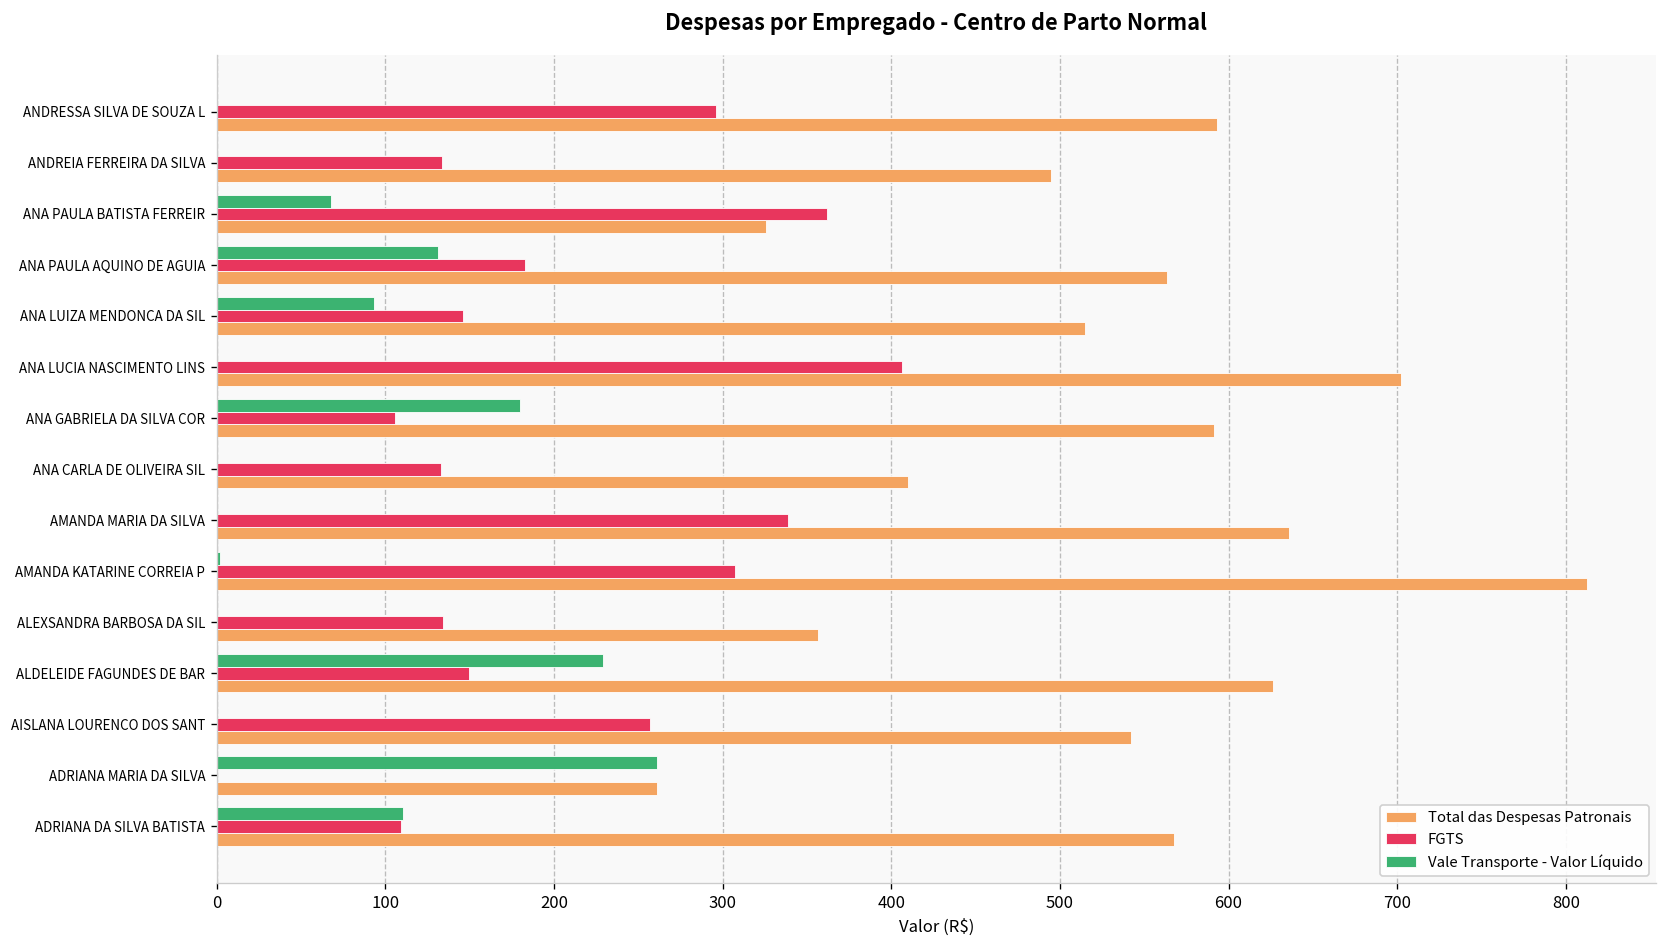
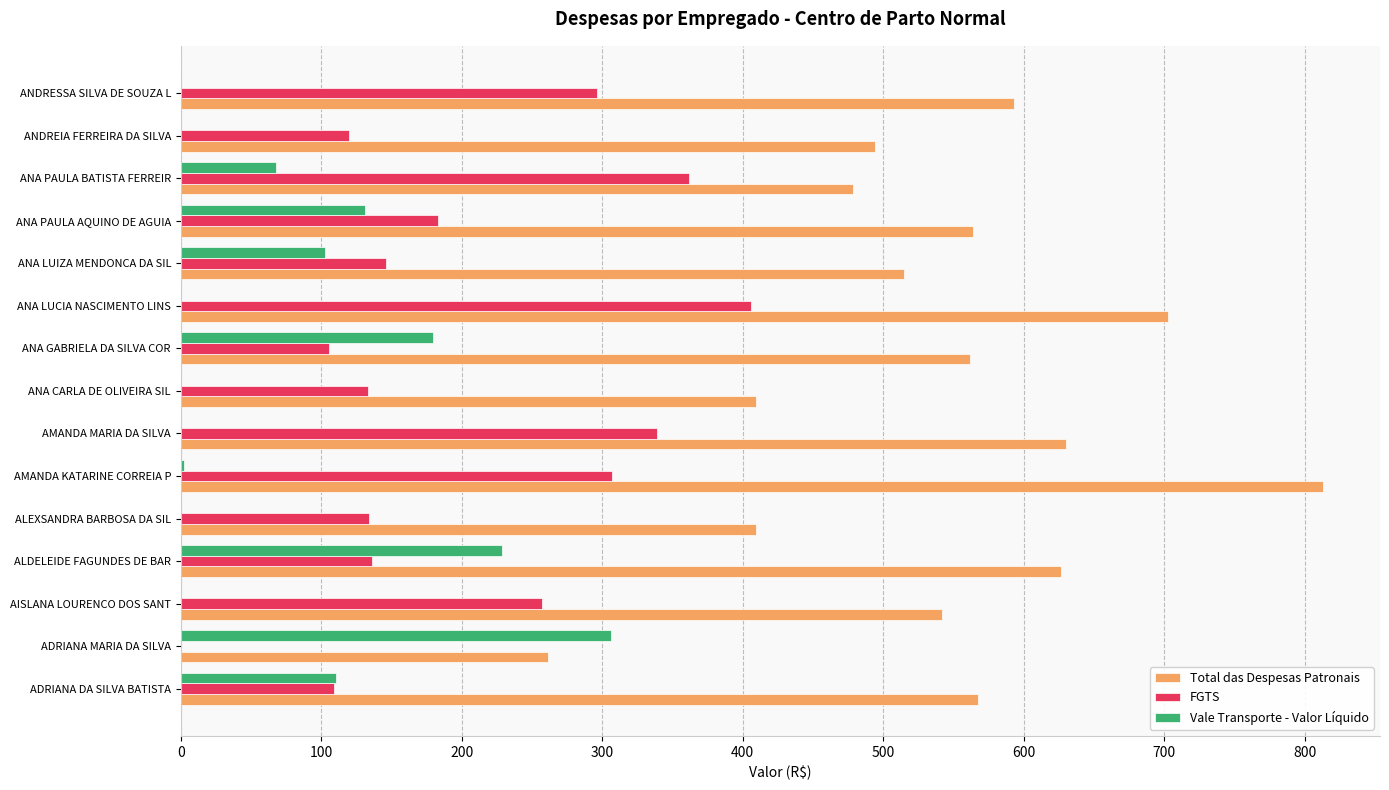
  {
    "Total das Despesas Patronais": {
      "ANDRESSA SILVA DE SOUZA L": 593,
      "ANDREIA FERREIRA DA SILVA": 494,
-     "ANA PAULA BATISTA FERREIR": 326,
+     "ANA PAULA BATISTA FERREIR": 479,
      "ANA PAULA AQUINO DE AGUIA": 564,
      "ANA LUIZA MENDONCA DA SIL": 515,
      "ANA LUCIA NASCIMENTO LINS": 702,
-     "ANA GABRIELA DA SILVA COR": 591,
+     "ANA GABRIELA DA SILVA COR": 562,
      "ANA CARLA DE OLIVEIRA SIL": 410,
-     "AMANDA MARIA DA SILVA": 636,
+     "AMANDA MARIA DA SILVA": 630,
      "AMANDA KATARINE CORREIA P": 813,
-     "ALEXSANDRA BARBOSA DA SIL": 357,
+     "ALEXSANDRA BARBOSA DA SIL": 410,
      "ALDELEIDE FAGUNDES DE BAR": 626,
      "AISLANA LOURENCO DOS SANT": 542,
      "ADRIANA MARIA DA SILVA": 261,
      "ADRIANA DA SILVA BATISTA": 567
    },
    "FGTS": {
      "ANDRESSA SILVA DE SOUZA L": 296,
-     "ANDREIA FERREIRA DA SILVA": 134,
+     "ANDREIA FERREIRA DA SILVA": 120,
      "ANA PAULA BATISTA FERREIR": 362,
      "ANA PAULA AQUINO DE AGUIA": 183,
      "ANA LUIZA MENDONCA DA SIL": 146,
      "ANA LUCIA NASCIMENTO LINS": 406,
      "ANA GABRIELA DA SILVA COR": 106,
      "ANA CARLA DE OLIVEIRA SIL": 133,
      "AMANDA MARIA DA SILVA": 339,
      "AMANDA KATARINE CORREIA P": 307,
      "ALEXSANDRA BARBOSA DA SIL": 134,
-     "ALDELEIDE FAGUNDES DE BAR": 150,
+     "ALDELEIDE FAGUNDES DE BAR": 136,
      "AISLANA LOURENCO DOS SANT": 257,
      "ADRIANA MARIA DA SILVA": 0,
      "ADRIANA DA SILVA BATISTA": 109
    },
    "Vale Transporte - Valor Líquido": {
      "ANDRESSA SILVA DE SOUZA L": 0,
      "ANDREIA FERREIRA DA SILVA": 0,
      "ANA PAULA BATISTA FERREIR": 68,
      "ANA PAULA AQUINO DE AGUIA": 131,
-     "ANA LUIZA MENDONCA DA SIL": 93,
+     "ANA LUIZA MENDONCA DA SIL": 103,
      "ANA LUCIA NASCIMENTO LINS": 0,
      "ANA GABRIELA DA SILVA COR": 180,
      "ANA CARLA DE OLIVEIRA SIL": 0,
      "AMANDA MARIA DA SILVA": 0,
      "AMANDA KATARINE CORREIA P": 2,
      "ALEXSANDRA BARBOSA DA SIL": 0,
      "ALDELEIDE FAGUNDES DE BAR": 229,
      "AISLANA LOURENCO DOS SANT": 0,
-     "ADRIANA MARIA DA SILVA": 261,
+     "ADRIANA MARIA DA SILVA": 306,
      "ADRIANA DA SILVA BATISTA": 110
    }
  }
